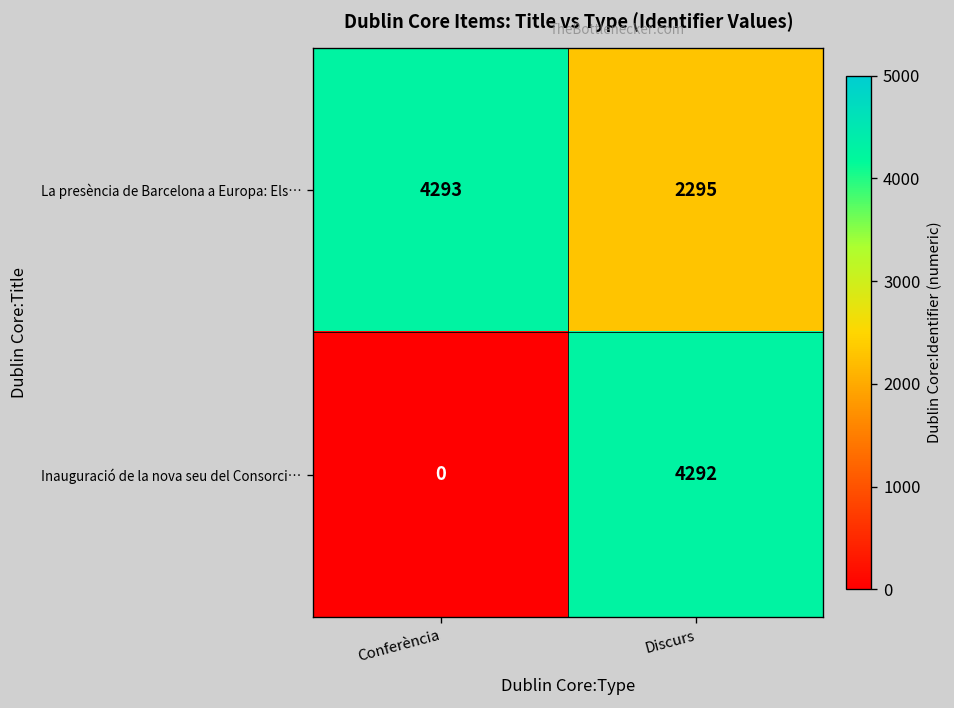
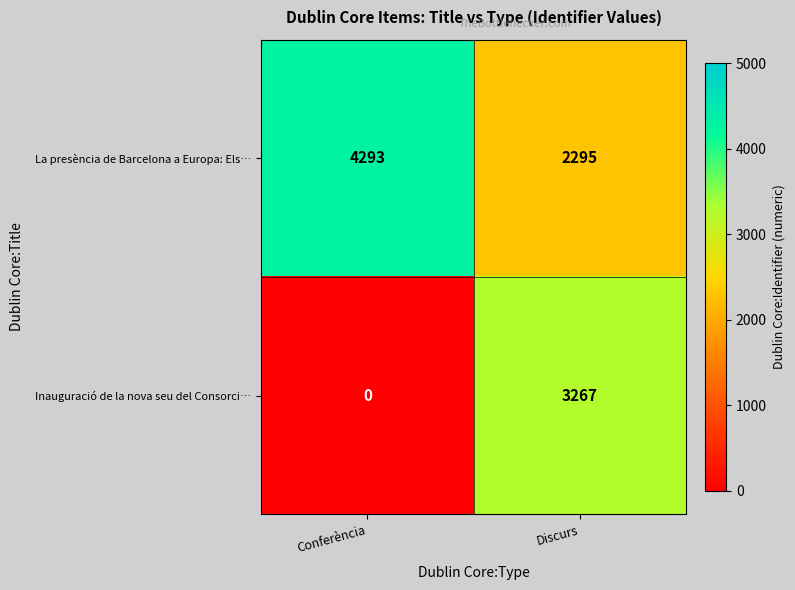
  {
    "La presència de Barcelona a Europa: Els…": {
      "Conferència": 4293,
      "Discurs": 2295
    },
    "Inauguració de la nova seu del Consorci…": {
      "Conferència": 0,
-     "Discurs": 4292
+     "Discurs": 3267
    }
  }
